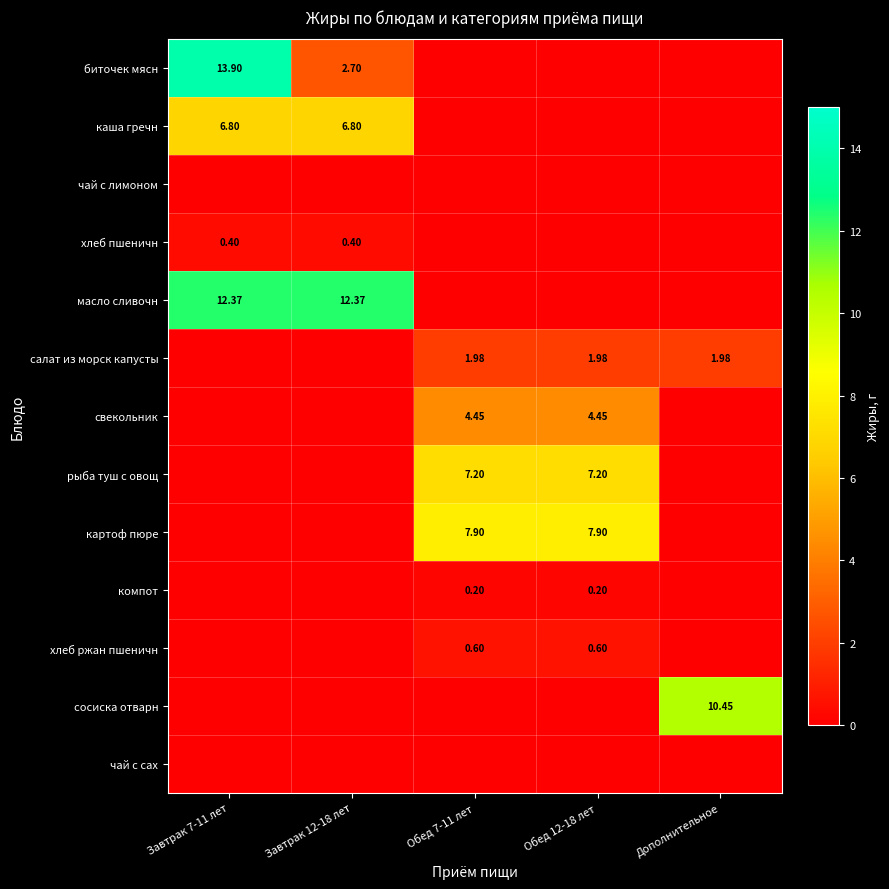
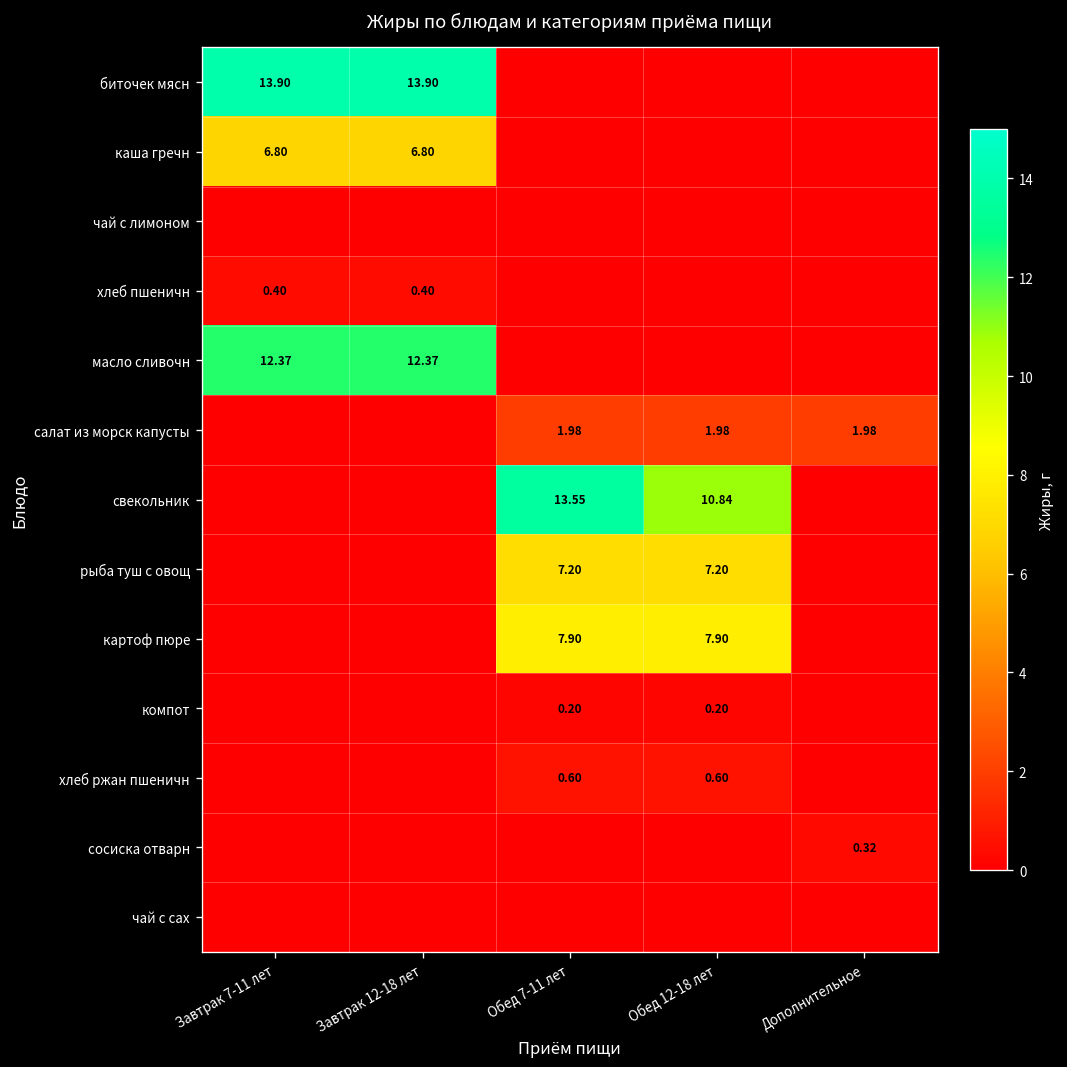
  {
    "биточек мясн": {
      "Завтрак 7-11 лет": 13.90,
-     "Завтрак 12-18 лет": 2.70
+     "Завтрак 12-18 лет": 13.90
    },
    "каша гречн": {
      "Завтрак 7-11 лет": 6.80,
      "Завтрак 12-18 лет": 6.80
    },
    "хлеб пшеничн": {
      "Завтрак 7-11 лет": 0.40,
      "Завтрак 12-18 лет": 0.40
    },
    "масло сливочн": {
      "Завтрак 7-11 лет": 12.37,
      "Завтрак 12-18 лет": 12.37
    },
    "салат из морск капусты": {
      "Обед 7-11 лет": 1.98,
      "Обед 12-18 лет": 1.98,
      "Дополнительное": 1.98
    },
    "свекольник": {
-     "Обед 7-11 лет": 4.45,
-     "Обед 12-18 лет": 4.45
+     "Обед 7-11 лет": 13.55,
+     "Обед 12-18 лет": 10.84
    },
    "рыба туш с овощ": {
      "Обед 7-11 лет": 7.20,
      "Обед 12-18 лет": 7.20
    },
    "картоф пюре": {
      "Обед 7-11 лет": 7.90,
      "Обед 12-18 лет": 7.90
    },
    "компот": {
      "Обед 7-11 лет": 0.20,
      "Обед 12-18 лет": 0.20
    },
    "хлеб ржан пшеничн": {
      "Обед 7-11 лет": 0.60,
      "Обед 12-18 лет": 0.60
    },
    "сосиска отварн": {
-     "Дополнительное": 10.45
+     "Дополнительное": 0.32
    }
  }
